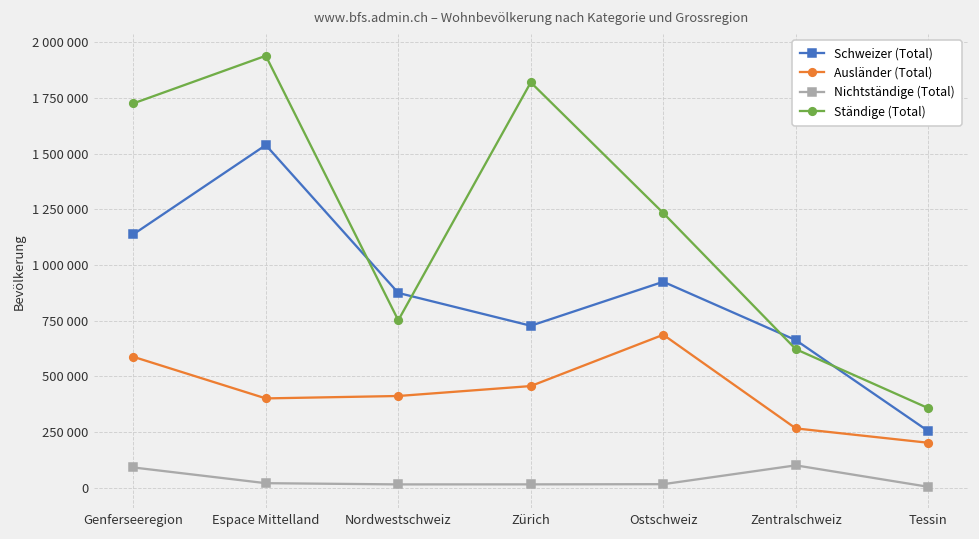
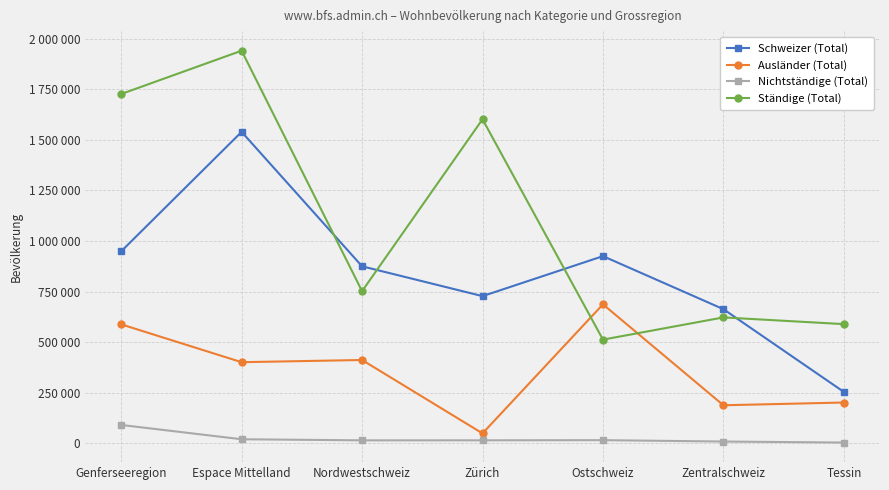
  {
    "Schweizer (Total)": {
-     "Genferseeregion": 1140000,
+     "Genferseeregion": 950000,
      "Espace Mittelland": 1540000,
      "Nordwestschweiz": 870000,
      "Zürich": 730000,
      "Ostschweiz": 930000,
      "Zentralschweiz": 660000,
      "Tessin": 250000
    },
    "Ausländer (Total)": {
      "Genferseeregion": 590000,
      "Espace Mittelland": 400000,
      "Nordwestschweiz": 410000,
-     "Zürich": 460000,
+     "Zürich": 50000,
      "Ostschweiz": 690000,
-     "Zentralschweiz": 270000,
+     "Zentralschweiz": 190000,
      "Tessin": 200000
    },
    "Nichtständige (Total)": {
      "Genferseeregion": 90000,
      "Espace Mittelland": 20000,
      "Nordwestschweiz": 10000,
      "Zürich": 20000,
      "Ostschweiz": 20000,
-     "Zentralschweiz": 100000,
+     "Zentralschweiz": 10000,
      "Tessin": 0
    },
    "Ständige (Total)": {
      "Genferseeregion": 1730000,
      "Espace Mittelland": 1940000,
      "Nordwestschweiz": 750000,
-     "Zürich": 1820000,
-     "Ostschweiz": 1230000,
+     "Zürich": 1600000,
+     "Ostschweiz": 510000,
      "Zentralschweiz": 620000,
-     "Tessin": 360000
+     "Tessin": 590000
    }
  }
